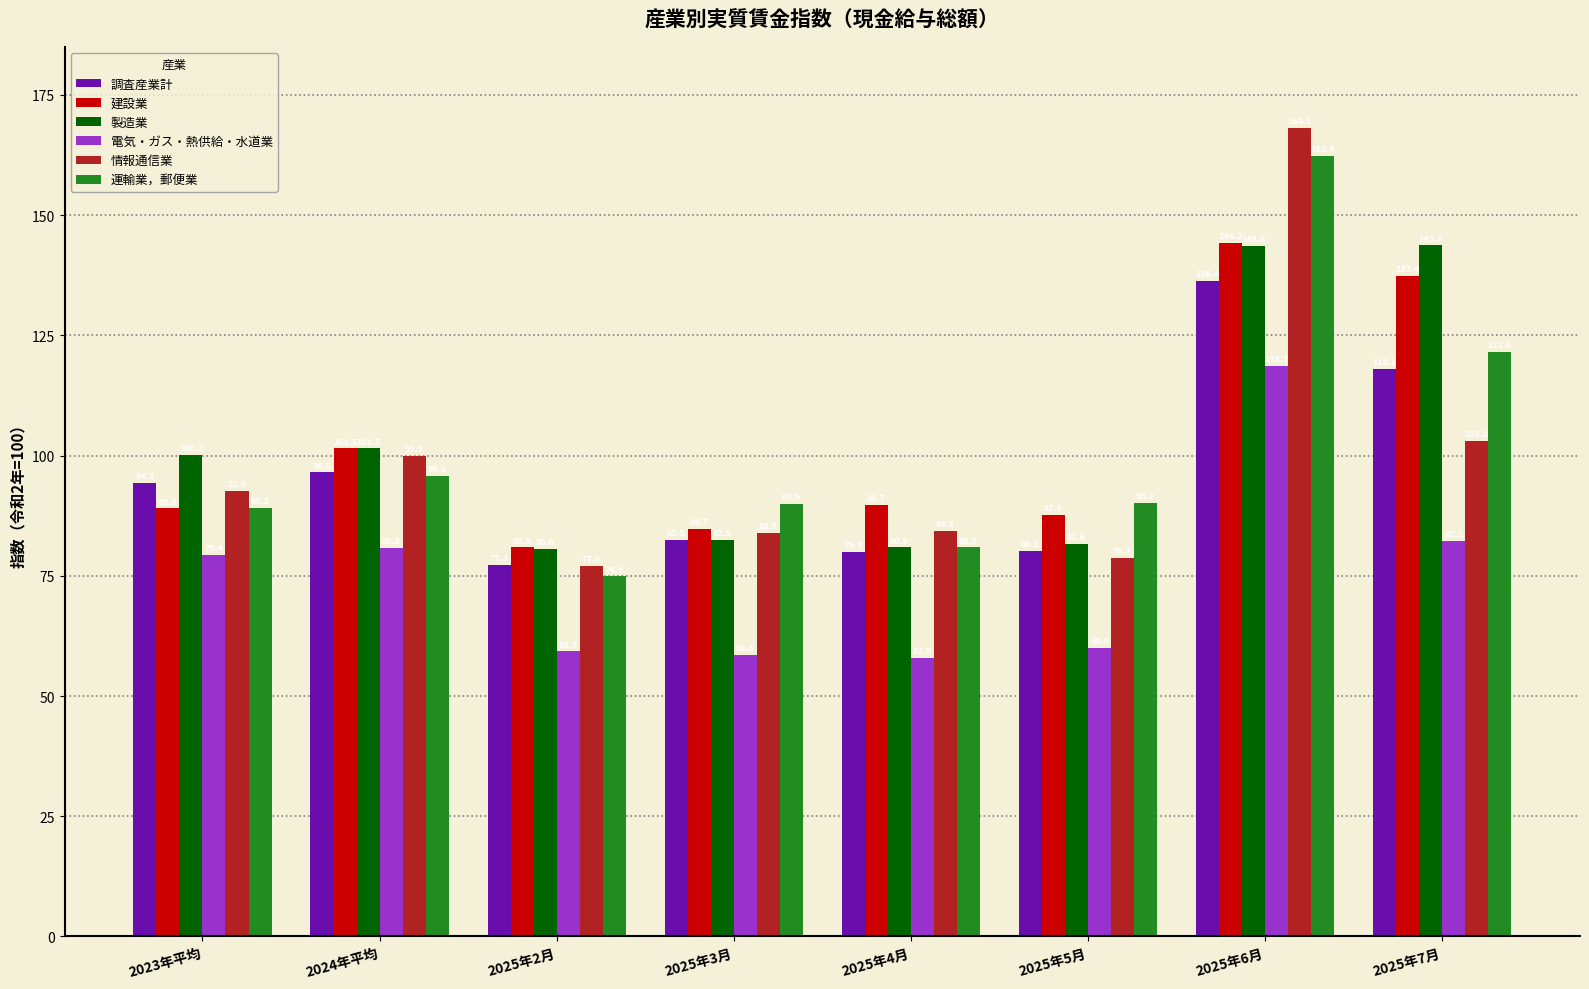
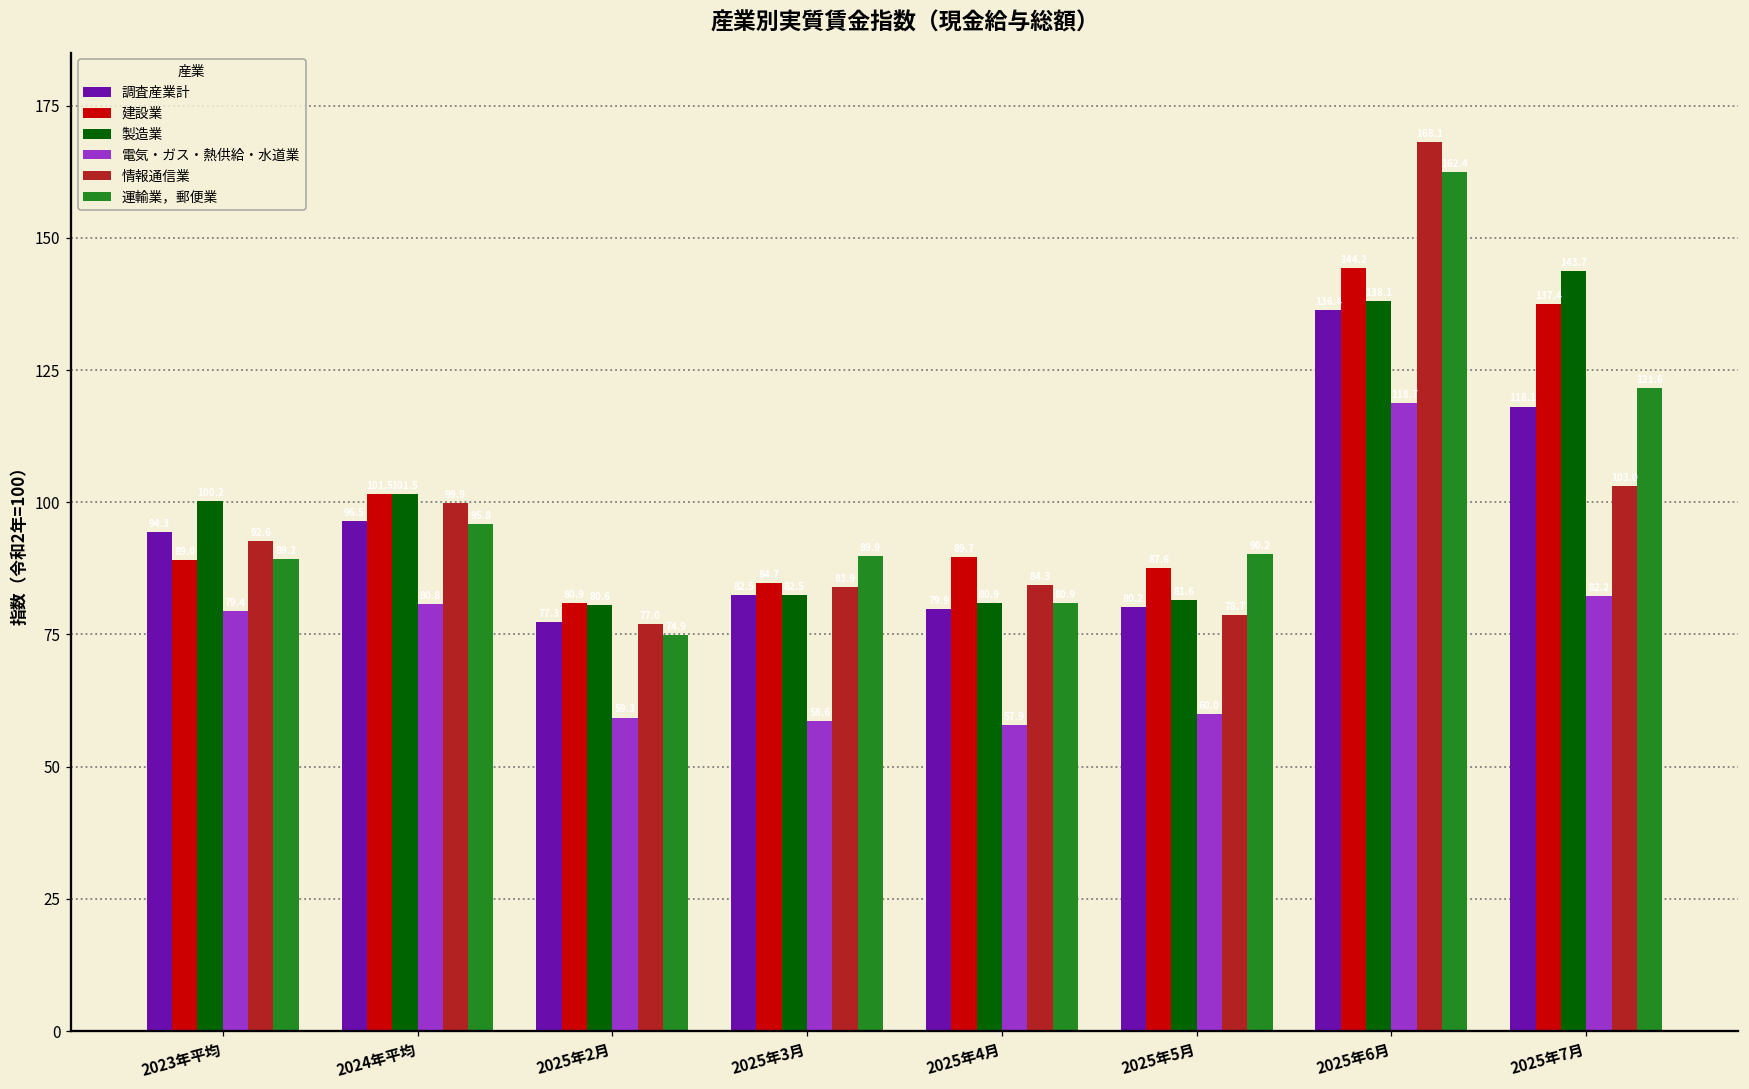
  {
    "調査産業計": {
      "2023年平均": 94,
      "2024年平均": 97,
      "2025年2月": 77,
      "2025年3月": 83,
      "2025年4月": 80,
      "2025年5月": 80,
      "2025年6月": 136,
      "2025年7月": 118
    },
    "製造業": {
      "2023年平均": 100,
      "2024年平均": 102,
      "2025年2月": 81,
      "2025年3月": 83,
      "2025年4月": 81,
      "2025年5月": 82,
-     "2025年6月": 144,
+     "2025年6月": 138,
      "2025年7月": 144
    },
    "電気・ガス・熱供給・水道業": {
      "2023年平均": 79,
      "2024年平均": 81,
      "2025年2月": 59,
      "2025年3月": 59,
      "2025年4月": 58,
      "2025年5月": 60,
      "2025年6月": 119,
      "2025年7月": 82
    },
    "運輸業，郵便業": {
      "2023年平均": 89,
      "2024年平均": 96,
      "2025年2月": 75,
      "2025年3月": 90,
      "2025年4月": 81,
      "2025年5月": 90,
      "2025年6月": 162,
      "2025年7月": 122
    }
  }
